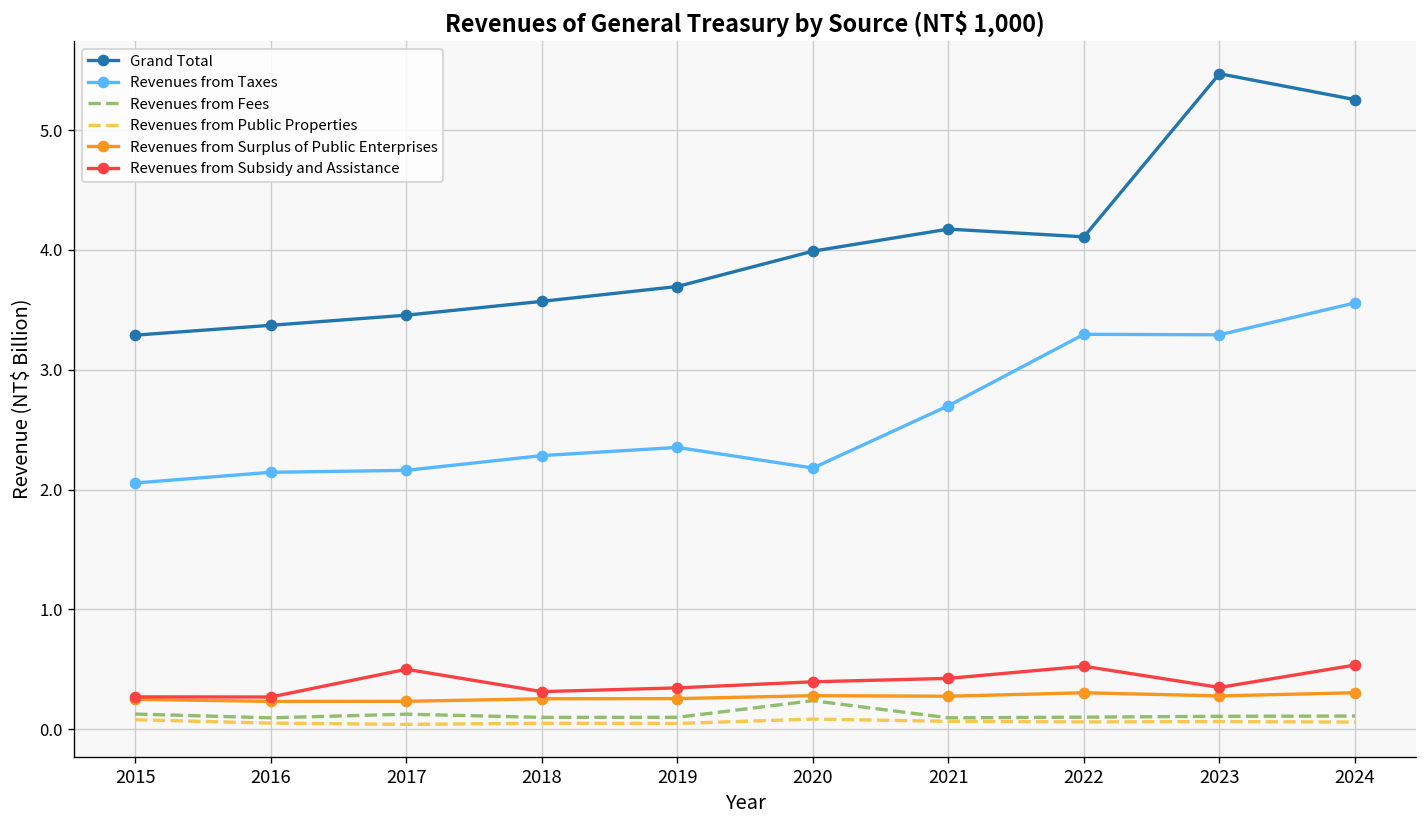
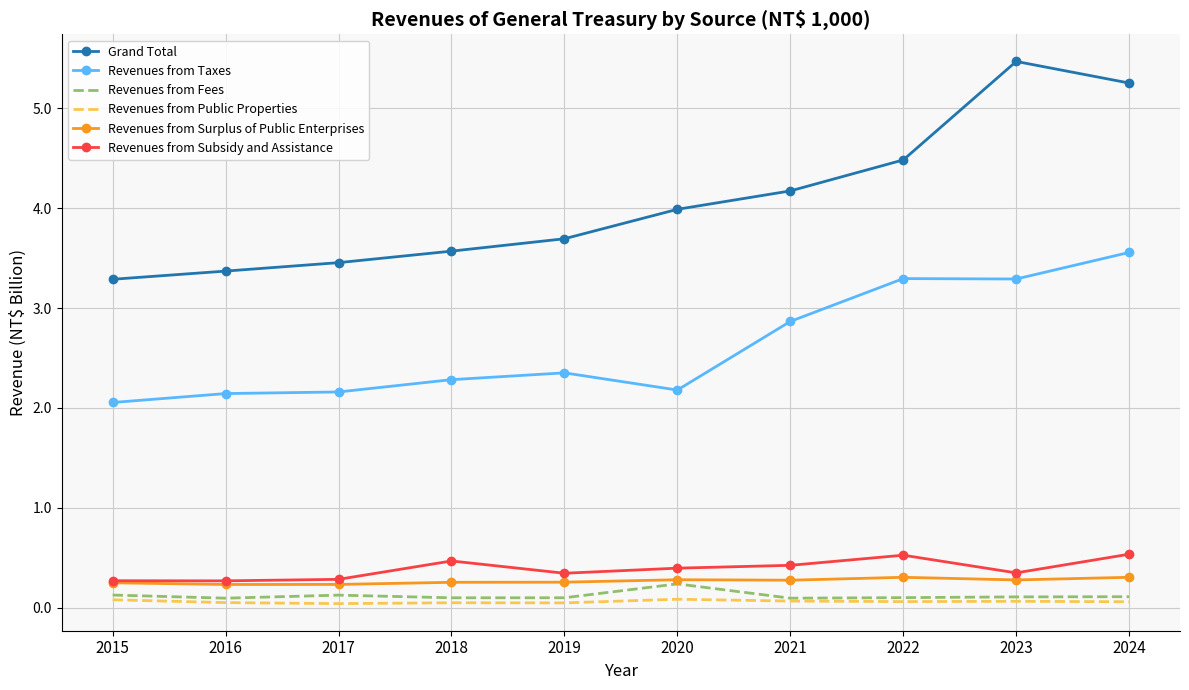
  {
    "Grand Total": {
      "2015": 3.3,
      "2016": 3.4,
      "2017": 3.5,
      "2018": 3.6,
      "2019": 3.7,
      "2020": 4.0,
      "2021": 4.2,
-     "2022": 4.1,
+     "2022": 4.5,
      "2023": 5.5,
      "2024": 5.3
    },
    "Revenues from Taxes": {
      "2015": 2.1,
      "2016": 2.1,
      "2017": 2.2,
      "2018": 2.3,
      "2019": 2.4,
      "2020": 2.2,
-     "2021": 2.7,
+     "2021": 2.9,
      "2022": 3.3,
      "2023": 3.3,
      "2024": 3.6
    },
    "Revenues from Fees": {
      "2015": 0.1,
      "2016": 0.1,
      "2017": 0.1,
      "2018": 0.1,
      "2019": 0.1,
      "2020": 0.2,
      "2021": 0.1,
      "2022": 0.1,
      "2023": 0.1,
      "2024": 0.1
    },
    "Revenues from Public Properties": {
      "2015": 0.1,
      "2016": 0.1,
      "2017": 0.0,
      "2018": 0.0,
      "2019": 0.0,
      "2020": 0.1,
      "2021": 0.1,
      "2022": 0.1,
      "2023": 0.1,
      "2024": 0.1
    },
    "Revenues from Surplus of Public Enterprises": {
      "2016": 0.2,
      "2017": 0.2,
      "2018": 0.3,
      "2019": 0.3,
      "2020": 0.3,
      "2021": 0.3,
      "2022": 0.3,
      "2023": 0.3,
      "2024": 0.3
    },
    "Revenues from Subsidy and Assistance": {
      "2016": 0.3,
-     "2017": 0.5,
-     "2018": 0.3,
+     "2017": 0.3,
+     "2018": 0.5,
      "2019": 0.3,
      "2020": 0.4,
      "2021": 0.4,
      "2022": 0.5,
      "2023": 0.3,
      "2024": 0.5
    }
  }
